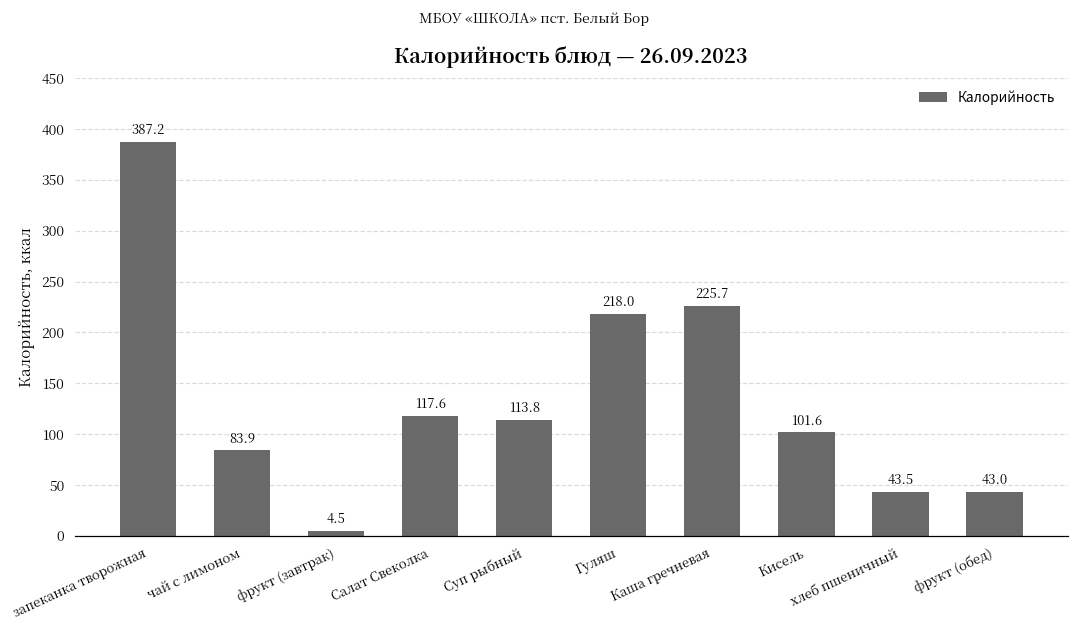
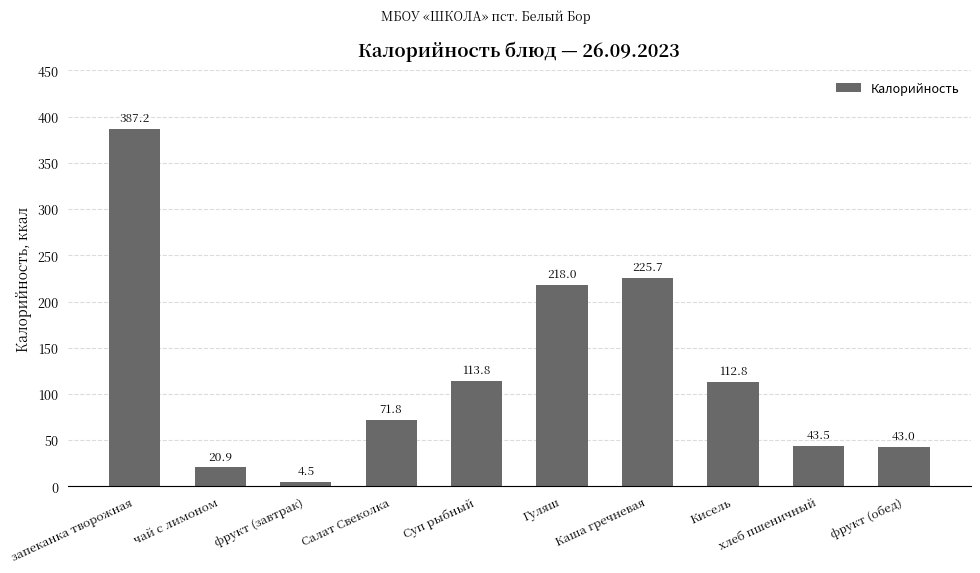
  {
    "запеканка творожная": 387.2,
-   "чай с лимоном": 83.9,
+   "чай с лимоном": 20.9,
    "фрукт (завтрак)": 4.5,
-   "Салат Свеколка": 117.6,
+   "Салат Свеколка": 71.8,
    "Суп рыбный": 113.8,
    "Гуляш": 218.0,
    "Каша гречневая": 225.7,
-   "Кисель": 101.6,
+   "Кисель": 112.8,
    "хлеб пшеничный": 43.5,
    "фрукт (обед)": 43.0
  }
